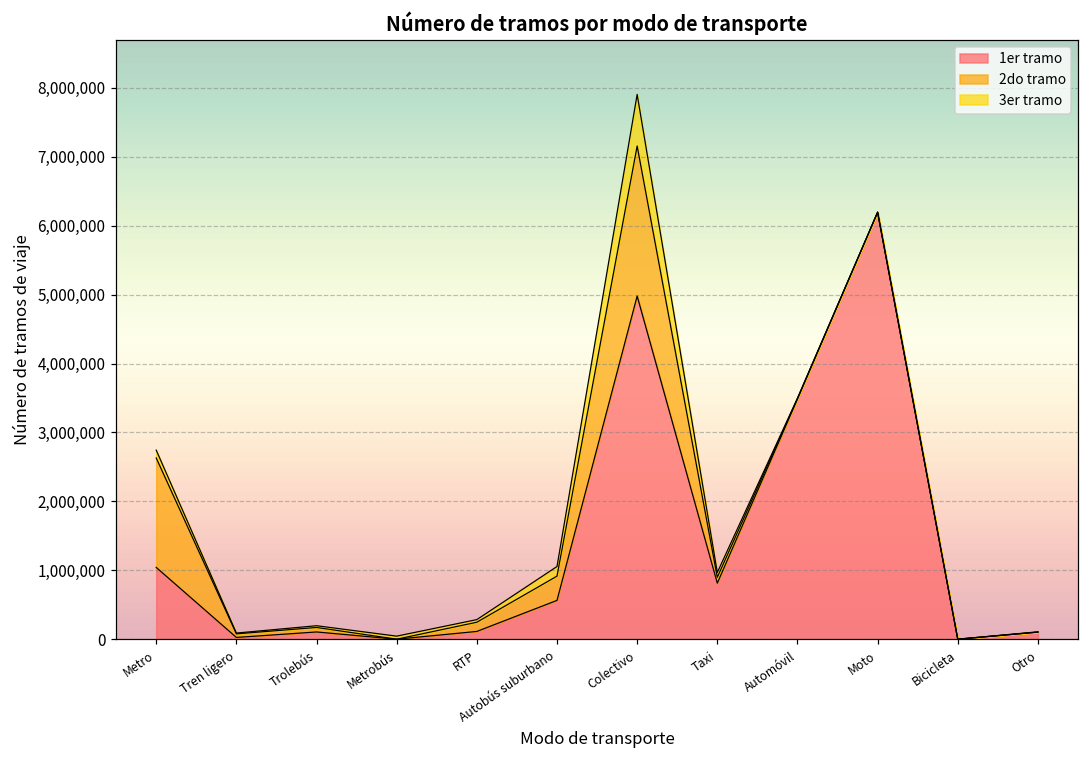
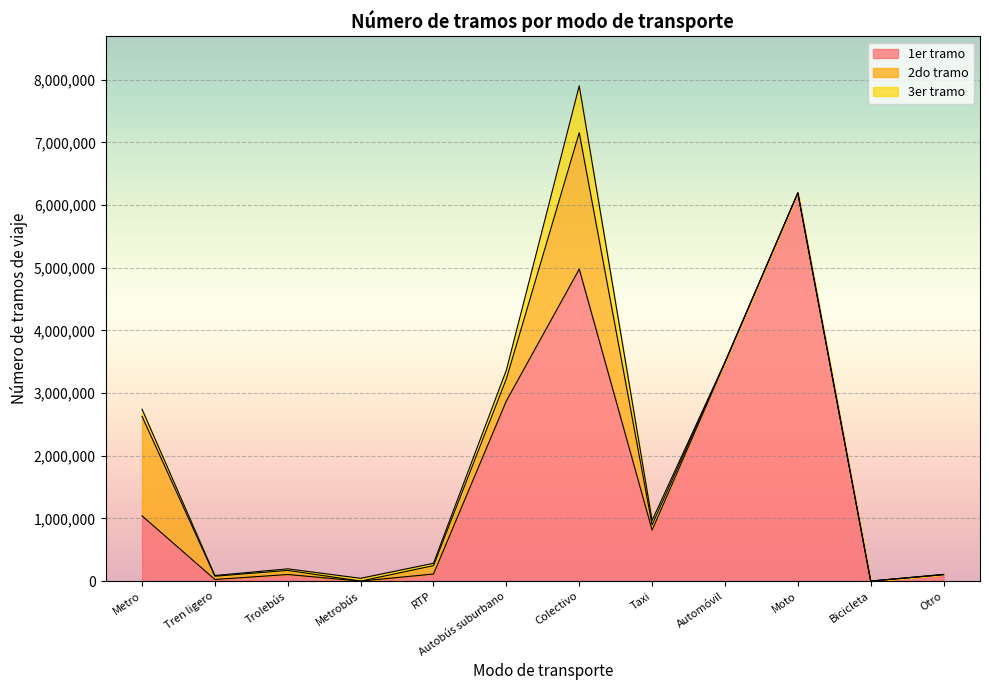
  {
    "1er tramo": {
      "Metro": "1,000,000",
      "Tren ligero": "0",
      "Trolebús": "100,000",
      "RTP": "100,000",
-     "Autobús suburbano": "600,000",
+     "Autobús suburbano": "2,900,000",
      "Colectivo": "5,000,000",
      "Taxi": "800,000"
    }
  }
